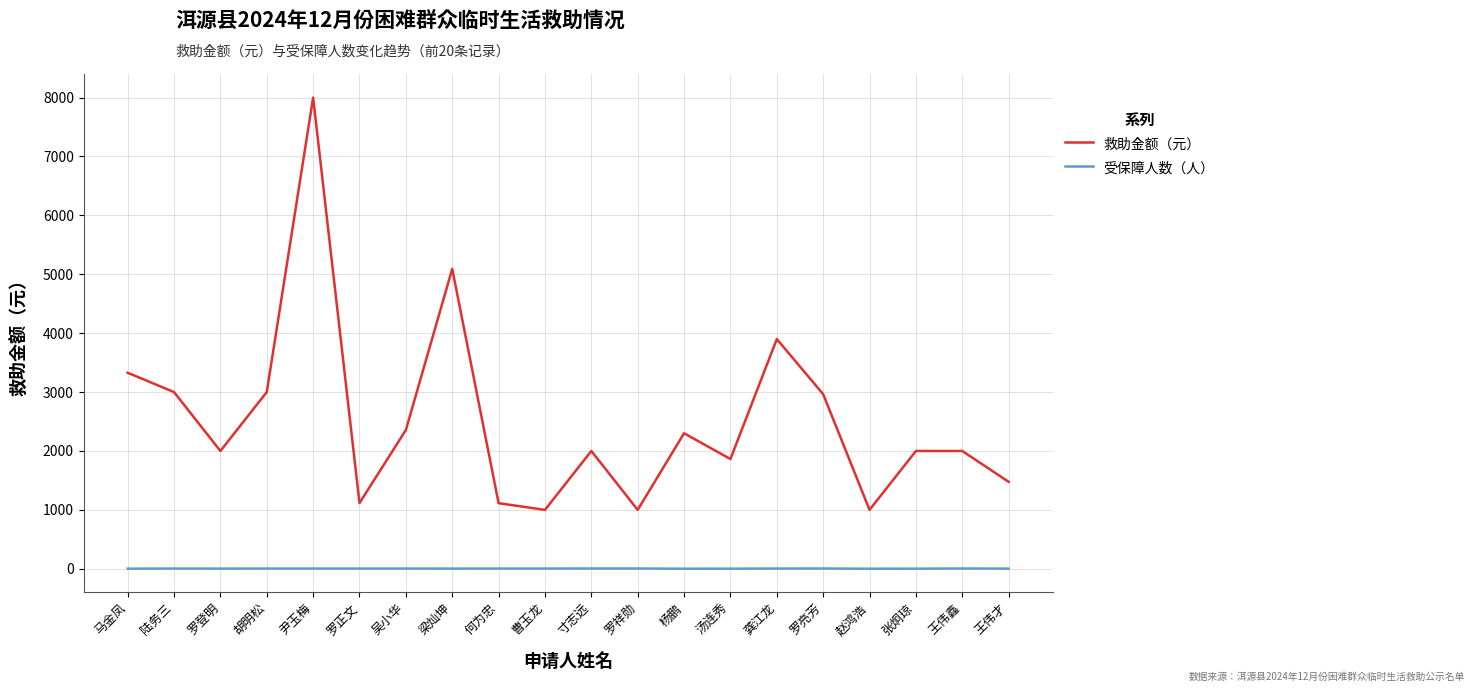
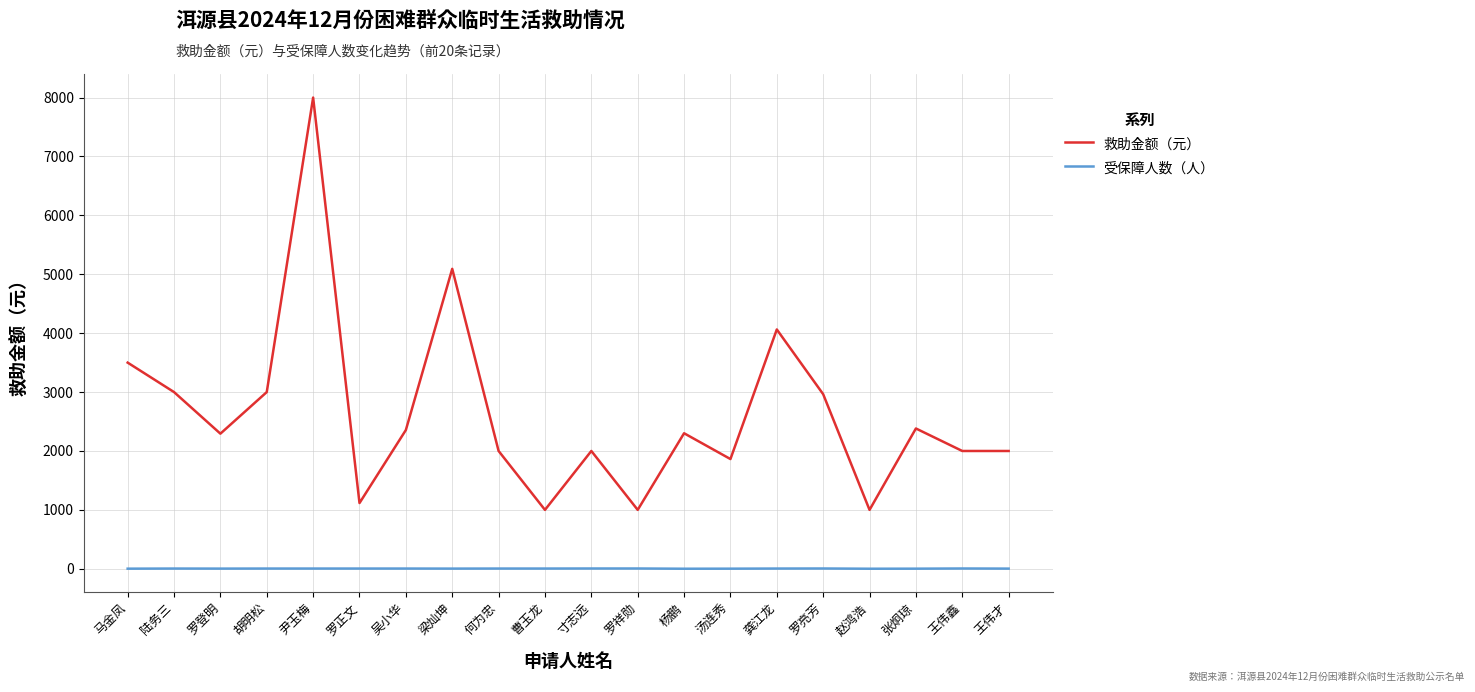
  {
    "救助金额（元）": {
-     "马金凤": 3300,
+     "马金凤": 3500,
      "陆务三": 3000,
-     "罗登明": 2000,
+     "罗登明": 2300,
      "胡明松": 3000,
      "尹玉梅": 8000,
      "罗正文": 1100,
      "吴小华": 2400,
      "梁灿坤": 5100,
-     "何为忠": 1100,
+     "何为忠": 2000,
      "曹玉龙": 1000,
      "寸志远": 2000,
      "罗祥勋": 1000,
      "杨鹏": 2300,
      "汤连秀": 1900,
-     "龚江龙": 3900,
+     "龚江龙": 4100,
      "罗亮芳": 3000,
      "赵鸿浩": 1000,
-     "张炯琼": 2000,
+     "张炯琼": 2400,
      "王伟鑫": 2000,
-     "王伟才": 1500
+     "王伟才": 2000
    },
    "受保障人数（人）": {
      "马金凤": 0,
      "陆务三": 0,
      "罗登明": 0,
      "胡明松": 0,
      "尹玉梅": 0,
      "罗正文": 0,
      "吴小华": 0,
      "梁灿坤": 0,
      "何为忠": 0,
      "曹玉龙": 0,
      "寸志远": 0,
      "罗祥勋": 0,
      "杨鹏": 0,
      "汤连秀": 0,
      "龚江龙": 0,
      "罗亮芳": 0,
      "赵鸿浩": 0,
      "张炯琼": 0,
      "王伟鑫": 0,
      "王伟才": 0
    }
  }
